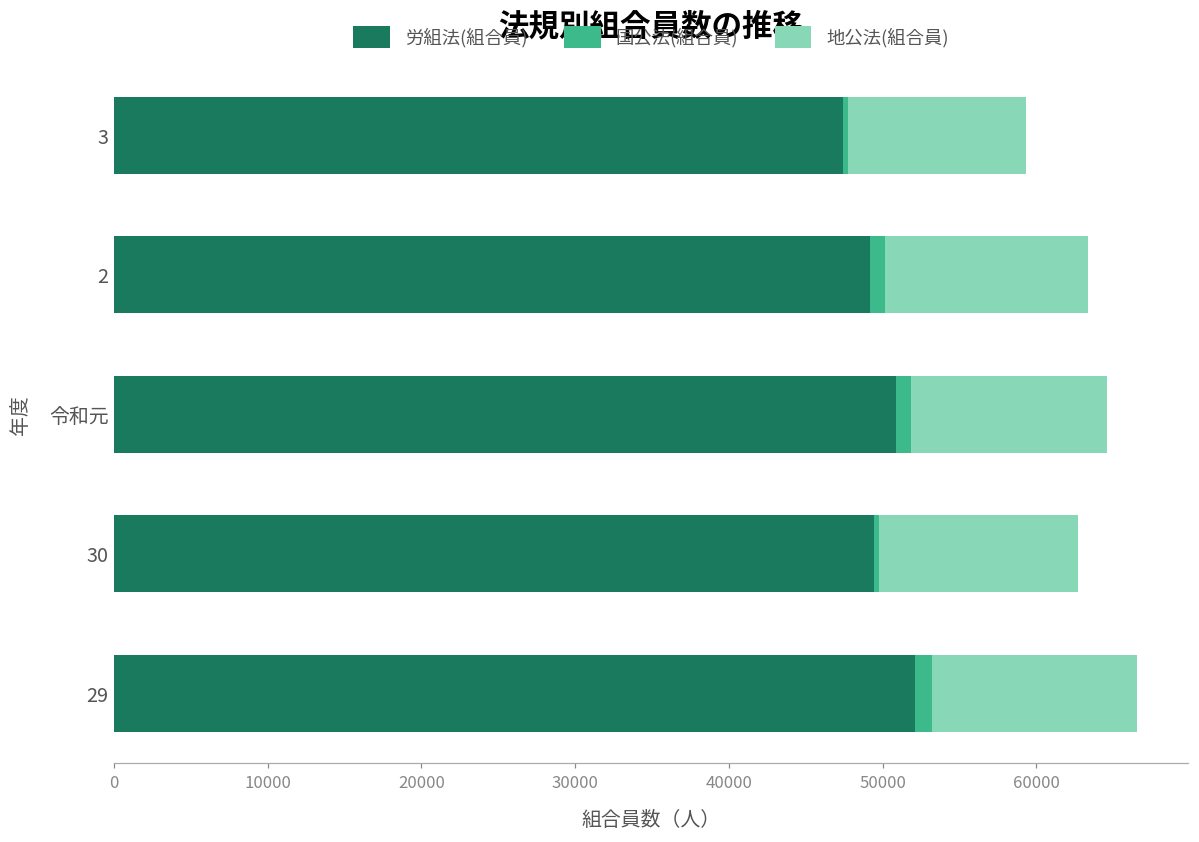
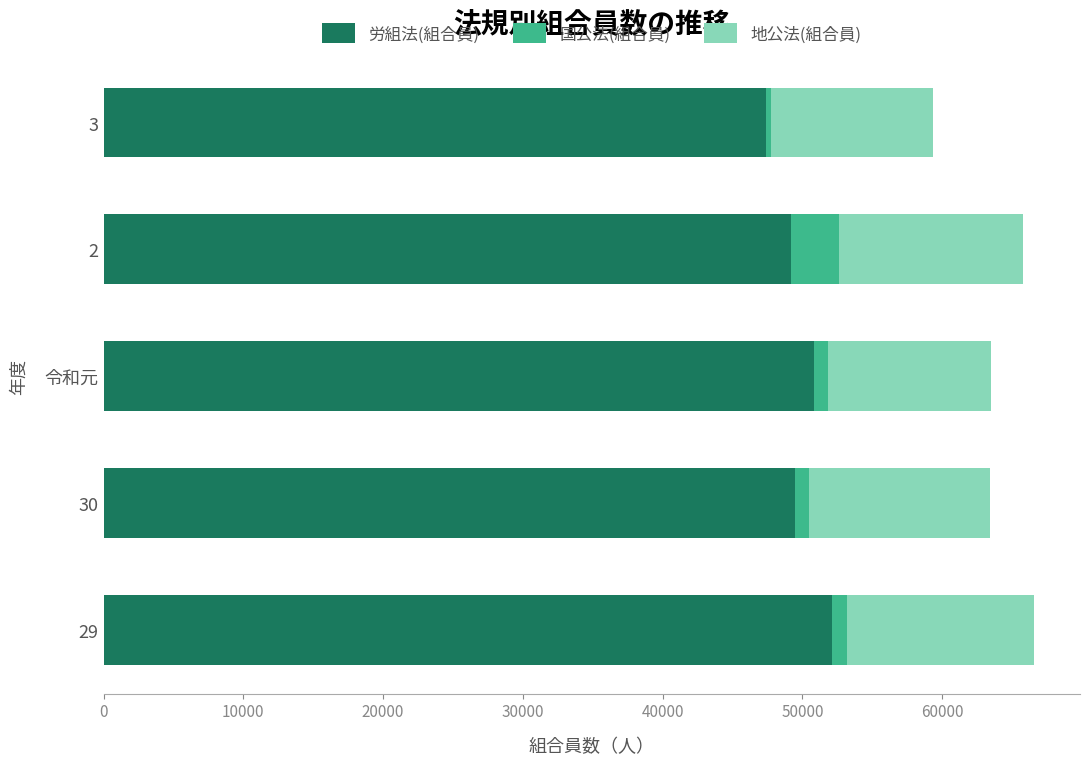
  {
    "労組法(組合員)": {
      "3": 47400,
      "2": 49200,
      "令和元": 50800,
      "30": 49400,
      "29": 52100
    },
    "国公法(組合員)": {
      "3": 300,
-     "2": 1000,
+     "2": 3400,
      "令和元": 1000,
-     "30": 300,
+     "30": 1000,
      "29": 1100
    },
    "地公法(組合員)": {
      "3": 11600,
      "2": 13200,
-     "令和元": 12700,
+     "令和元": 11600,
      "30": 13000,
      "29": 13300
    }
  }
